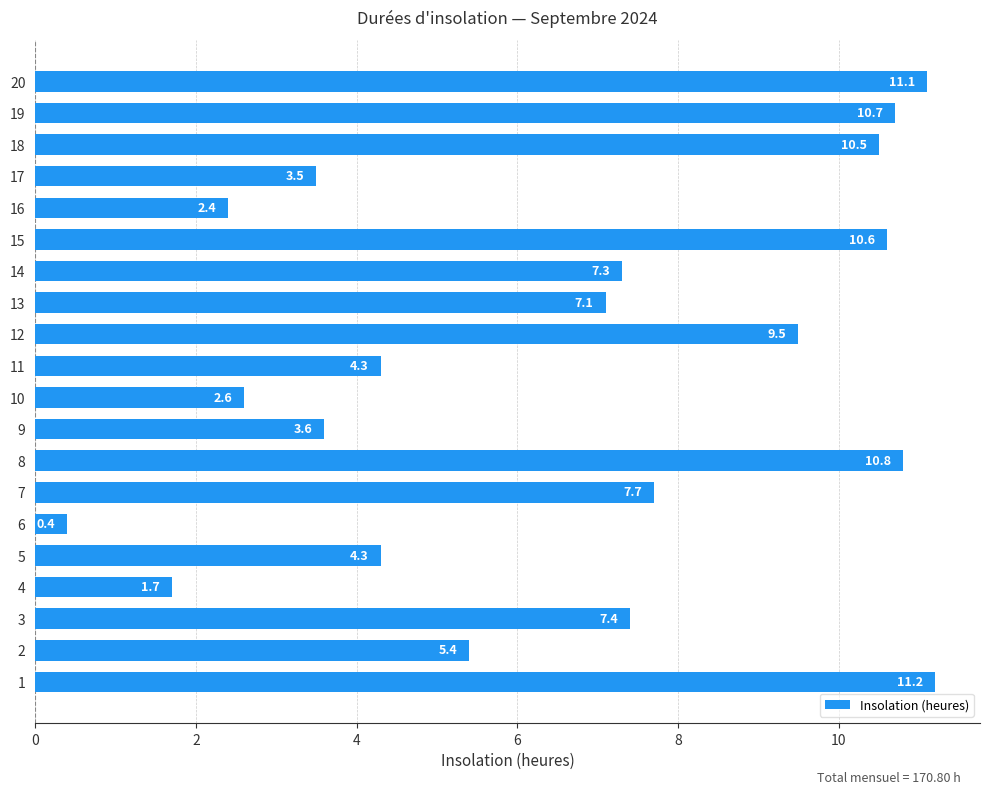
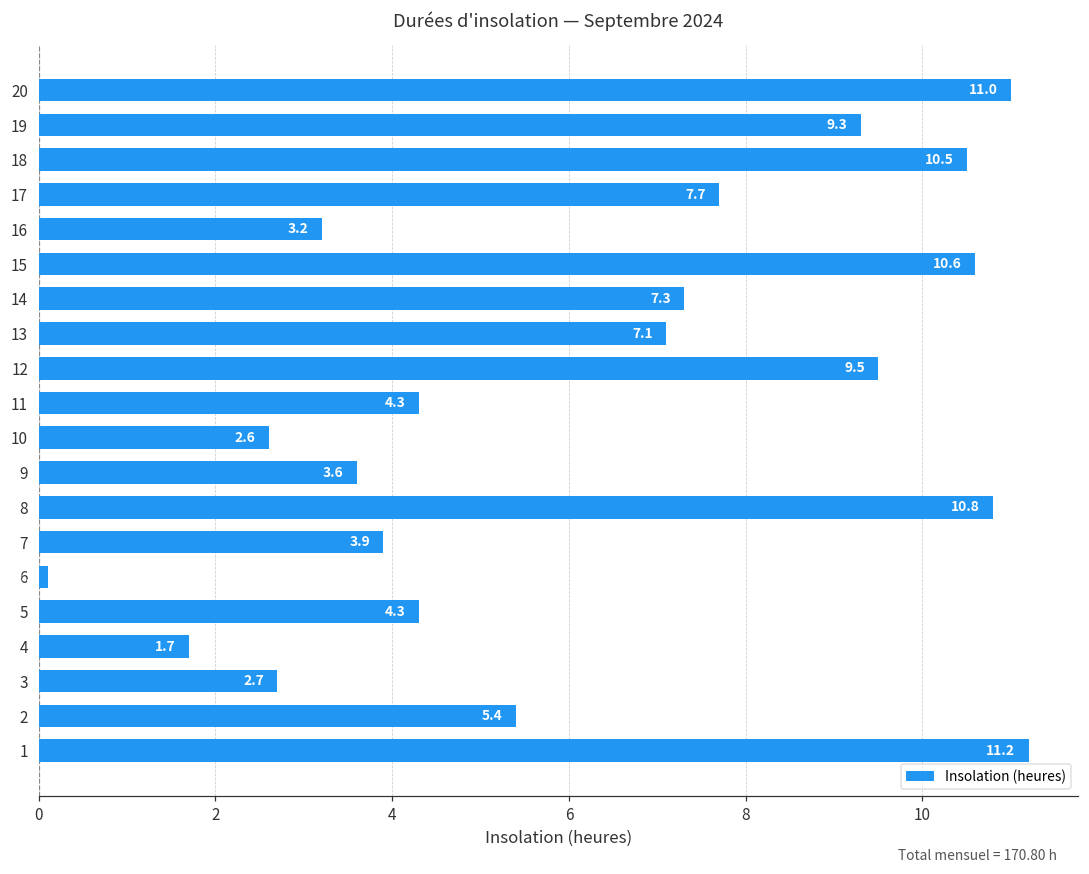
  {
-   "20": 11.1,
-   "19": 10.7,
+   "20": 11.0,
+   "19": 9.3,
    "18": 10.5,
-   "17": 3.5,
-   "16": 2.4,
+   "17": 7.7,
+   "16": 3.2,
    "15": 10.6,
    "14": 7.3,
    "13": 7.1,
    "12": 9.5,
    "11": 4.3,
    "10": 2.6,
    "9": 3.6,
    "8": 10.8,
-   "7": 7.7,
-   "6": 0.4,
+   "7": 3.9,
+   "6": 0.1,
    "5": 4.3,
    "4": 1.7,
-   "3": 7.4,
+   "3": 2.7,
    "2": 5.4,
    "1": 11.2
  }
